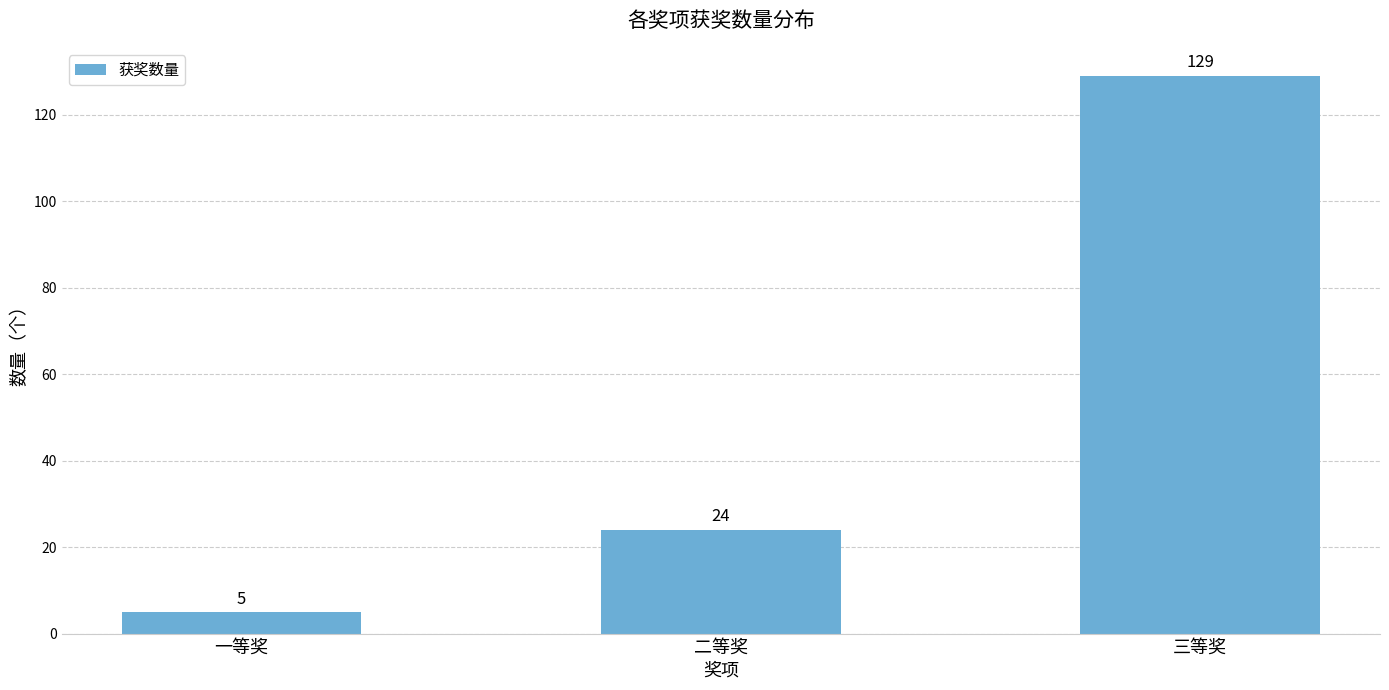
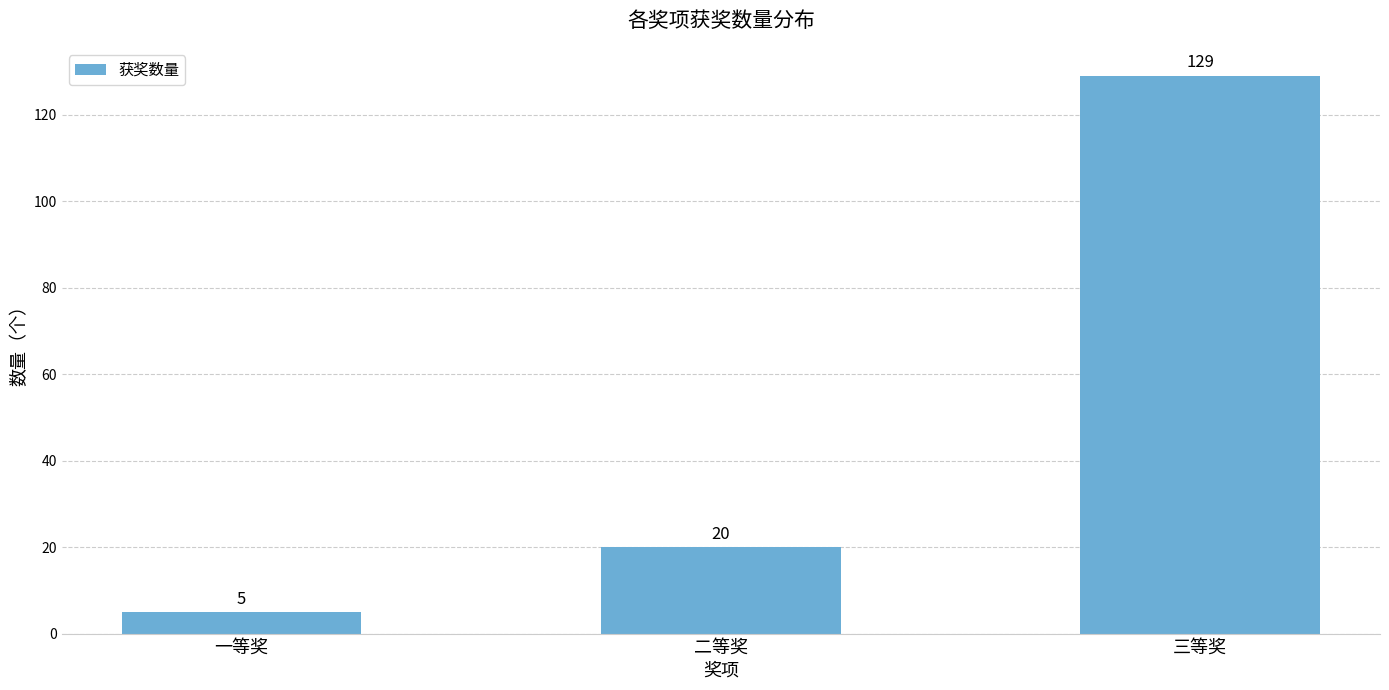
  {
    "一等奖": 5,
-   "二等奖": 24,
+   "二等奖": 20,
    "三等奖": 129
  }
